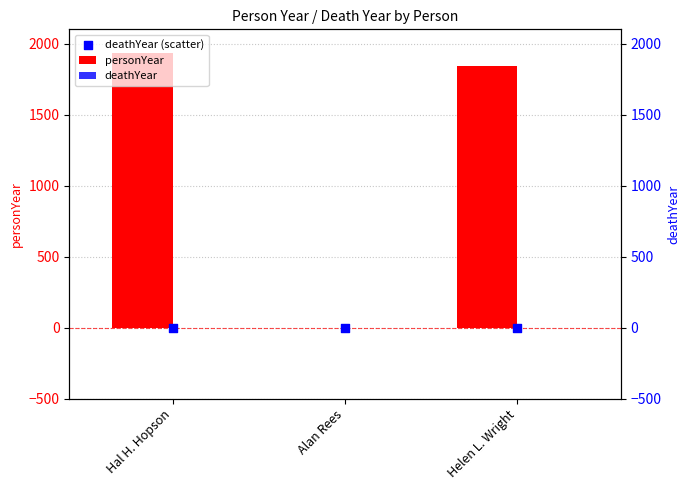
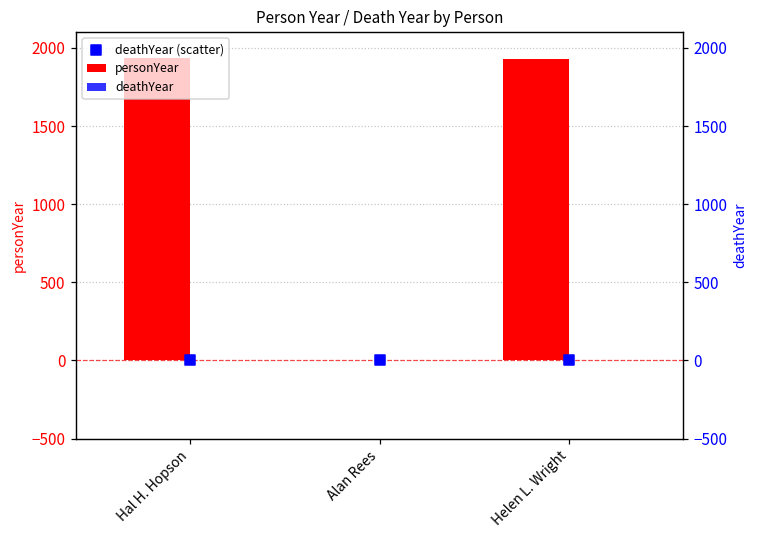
  {
    "personYear": {
      "Alan Rees": 0,
-     "Helen L. Wright": 1840
+     "Helen L. Wright": 1930
    }
  }
